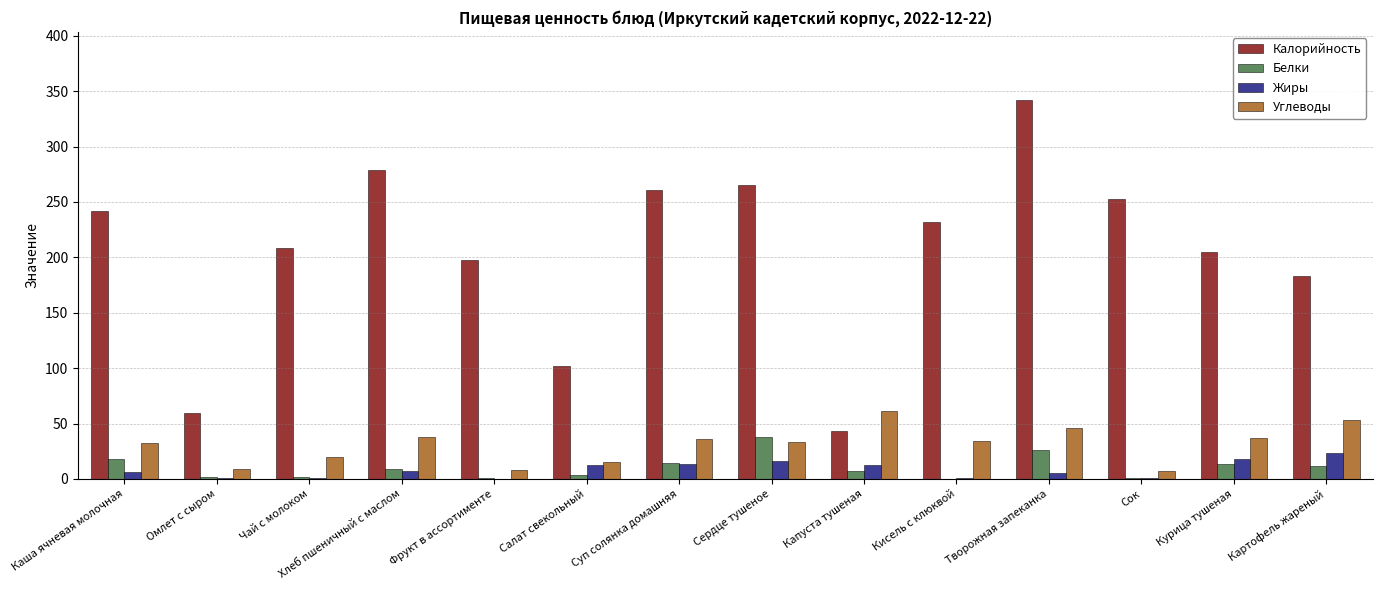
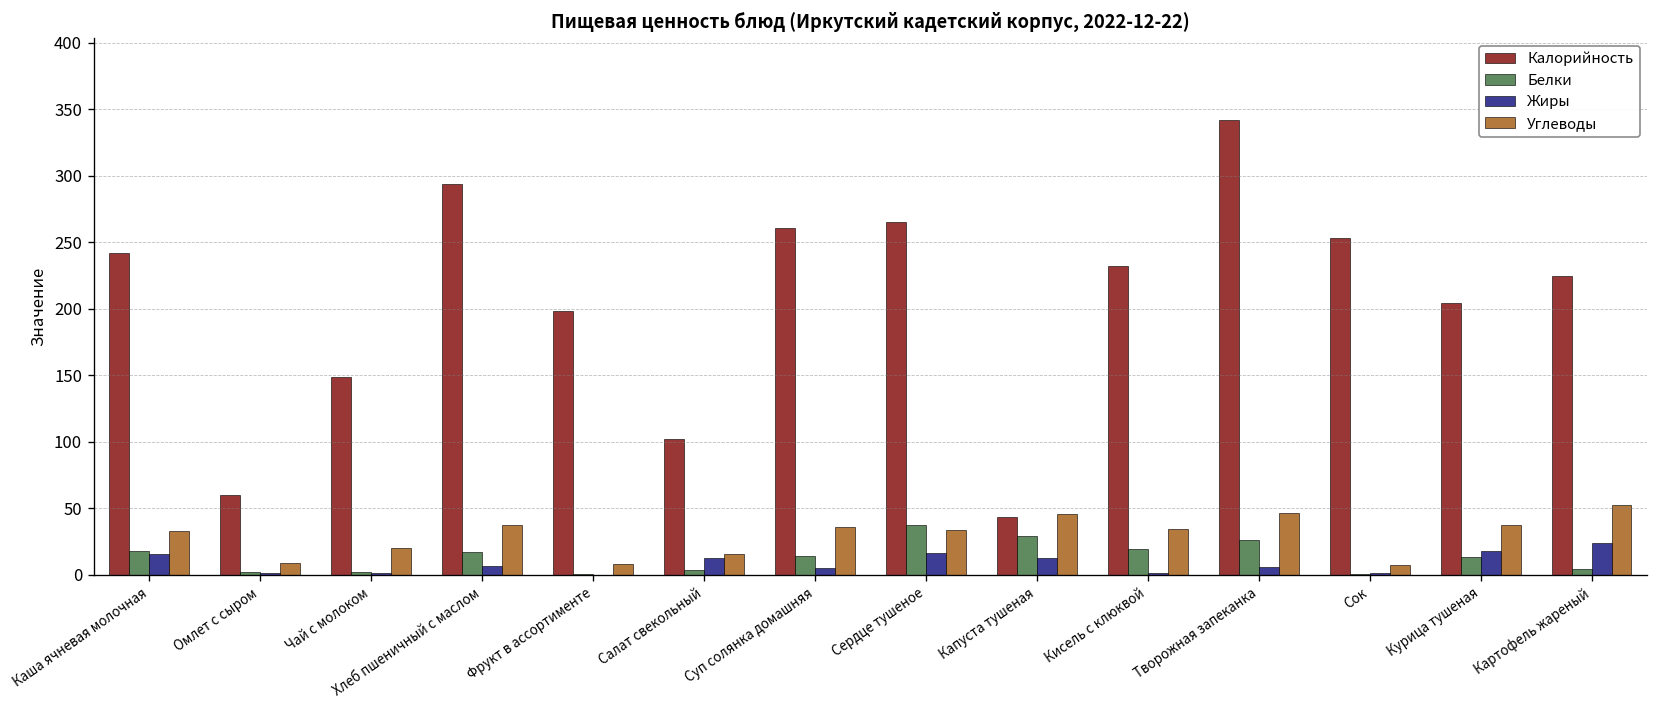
  {
    "Калорийность": {
      "Каша ячневая молочная": 242,
      "Омлет с сыром": 60,
-     "Чай с молоком": 208,
-     "Хлеб пшеничный с маслом": 278,
+     "Чай с молоком": 148,
+     "Хлеб пшеничный с маслом": 294,
      "Фрукт в ассортименте": 198,
      "Салат свекольный": 102,
      "Суп солянка домашняя": 261,
      "Сердце тушеное": 265,
      "Капуста тушеная": 43,
      "Кисель с клюквой": 232,
      "Творожная запеканка": 342,
      "Сок": 253,
      "Курица тушеная": 204,
-     "Картофель жареный": 184
+     "Картофель жареный": 225
    },
    "Белки": {
      "Каша ячневая молочная": 18,
-     "Хлеб пшеничный с маслом": 9,
+     "Хлеб пшеничный с маслом": 17,
      "Салат свекольный": 4,
      "Суп солянка домашняя": 14,
      "Сердце тушеное": 37,
-     "Капуста тушеная": 7,
-     "Кисель с клюквой": 0,
+     "Капуста тушеная": 29,
+     "Кисель с клюквой": 19,
      "Творожная запеканка": 26,
      "Курица тушеная": 13,
-     "Картофель жареный": 12
+     "Картофель жареный": 4
    },
    "Жиры": {
-     "Каша ячневая молочная": 6,
+     "Каша ячневая молочная": 16,
      "Хлеб пшеничный с маслом": 7,
      "Фрукт в ассортименте": 0,
      "Салат свекольный": 13,
-     "Суп солянка домашняя": 14,
+     "Суп солянка домашняя": 5,
      "Сердце тушеное": 16,
      "Капуста тушеная": 13,
      "Творожная запеканка": 6,
      "Курица тушеная": 18,
      "Картофель жареный": 24
    },
    "Углеводы": {
      "Каша ячневая молочная": 33,
      "Омлет с сыром": 9,
      "Чай с молоком": 20,
      "Хлеб пшеничный с маслом": 38,
      "Фрукт в ассортименте": 8,
      "Салат свекольный": 15,
      "Суп солянка домашняя": 36,
      "Сердце тушеное": 34,
-     "Капуста тушеная": 61,
+     "Капуста тушеная": 46,
      "Кисель с клюквой": 35,
      "Творожная запеканка": 46,
      "Сок": 7,
      "Курица тушеная": 37,
      "Картофель жареный": 53
    }
  }
